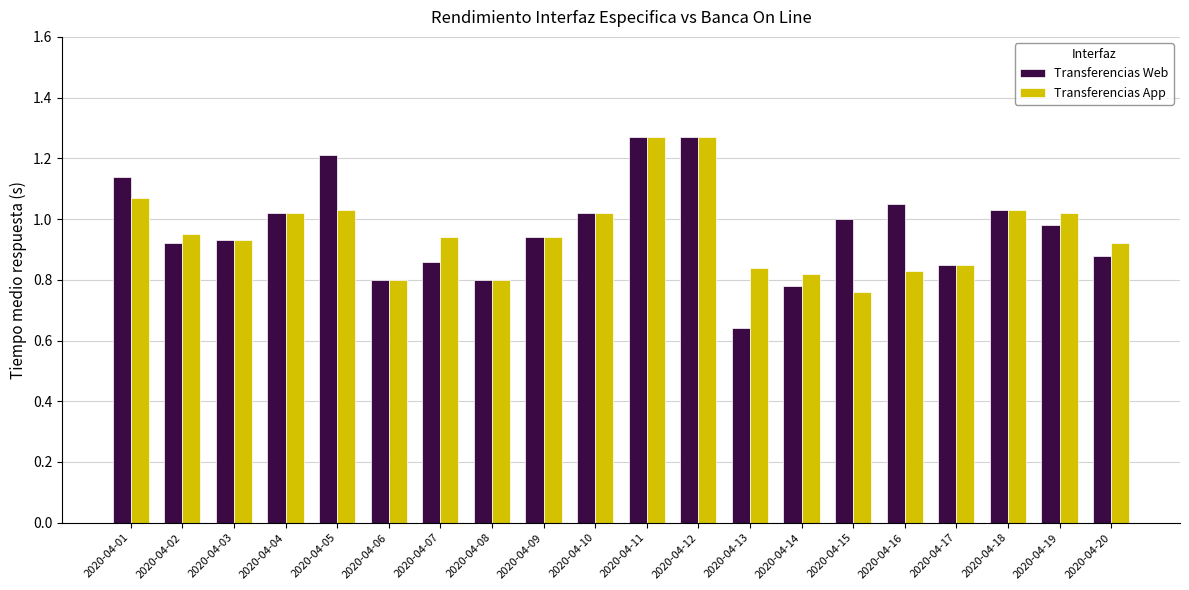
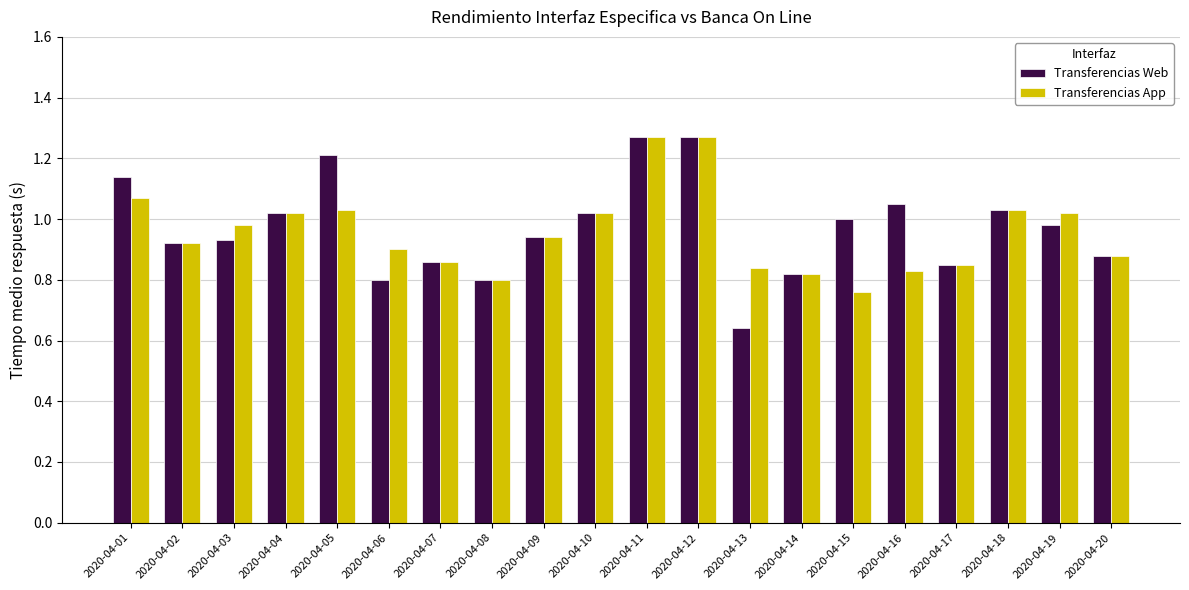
  {
    "Transferencias Web": {
      "2020-04-01": 1.14,
      "2020-04-02": 0.92,
      "2020-04-03": 0.93,
      "2020-04-04": 1.02,
      "2020-04-05": 1.21,
      "2020-04-06": 0.80,
      "2020-04-07": 0.86,
      "2020-04-08": 0.80,
      "2020-04-09": 0.94,
      "2020-04-10": 1.02,
      "2020-04-11": 1.27,
      "2020-04-12": 1.27,
      "2020-04-13": 0.64,
-     "2020-04-14": 0.78,
+     "2020-04-14": 0.82,
      "2020-04-15": 1.00,
      "2020-04-16": 1.05,
      "2020-04-17": 0.85,
      "2020-04-18": 1.03,
      "2020-04-19": 0.98,
      "2020-04-20": 0.88
    },
    "Transferencias App": {
      "2020-04-01": 1.07,
-     "2020-04-02": 0.95,
-     "2020-04-03": 0.93,
+     "2020-04-02": 0.92,
+     "2020-04-03": 0.98,
      "2020-04-04": 1.02,
      "2020-04-05": 1.03,
-     "2020-04-06": 0.8,
-     "2020-04-07": 0.94,
+     "2020-04-06": 0.9,
+     "2020-04-07": 0.86,
      "2020-04-08": 0.80,
      "2020-04-09": 0.94,
      "2020-04-10": 1.02,
      "2020-04-11": 1.27,
      "2020-04-12": 1.27,
      "2020-04-13": 0.84,
      "2020-04-14": 0.82,
      "2020-04-15": 0.76,
      "2020-04-16": 0.83,
      "2020-04-17": 0.85,
      "2020-04-18": 1.03,
      "2020-04-19": 1.02,
-     "2020-04-20": 0.92
+     "2020-04-20": 0.88
    }
  }
